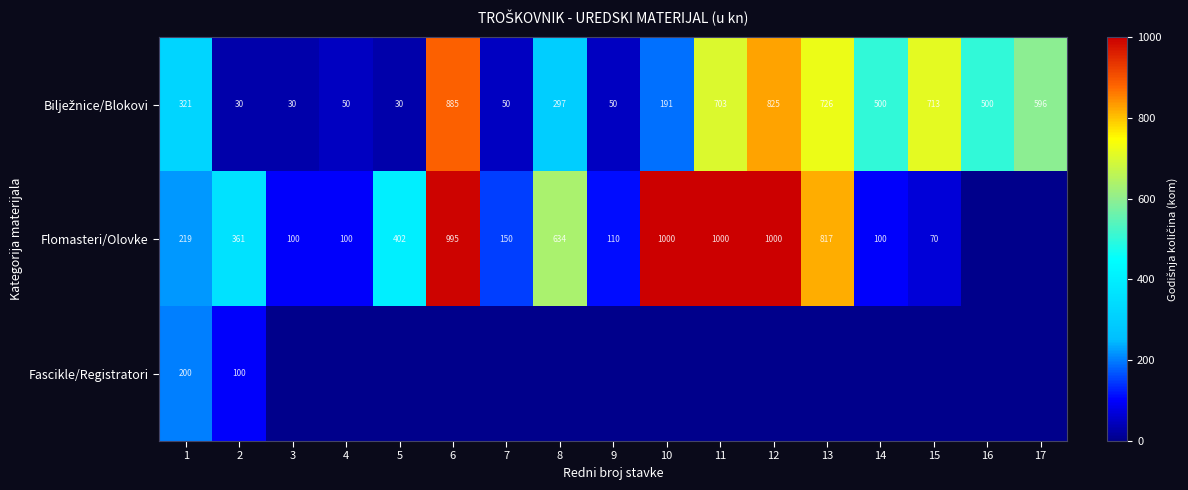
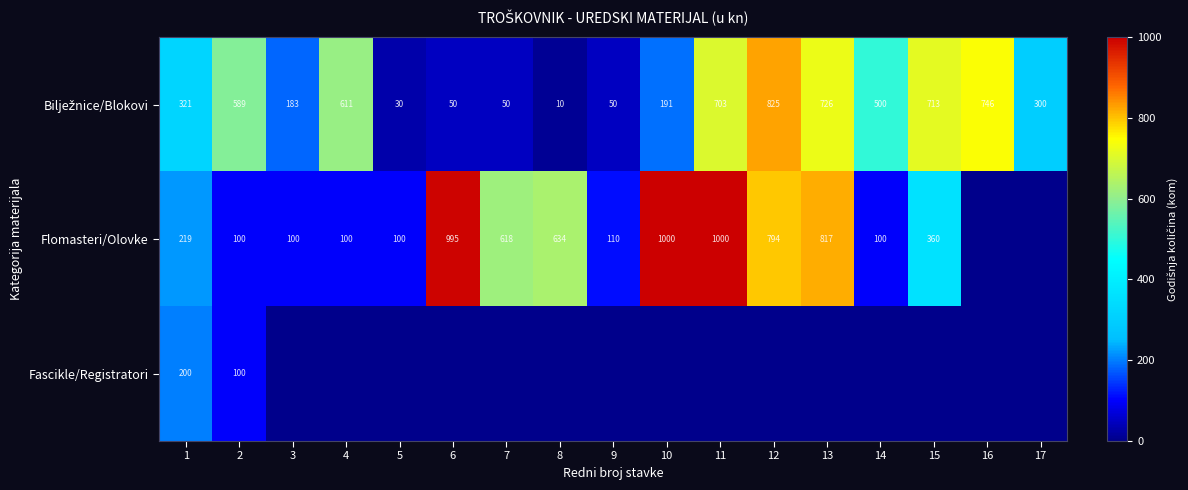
  {
    "Bilježnice/Blokovi": {
      "1": 321,
-     "2": 30,
-     "3": 30,
-     "4": 50,
+     "2": 589,
+     "3": 183,
+     "4": 611,
      "5": 30,
-     "6": 885,
+     "6": 50,
      "7": 50,
-     "8": 297,
+     "8": 10,
      "9": 50,
      "10": 191,
      "11": 703,
      "12": 825,
      "13": 726,
      "14": 500,
      "15": 713,
-     "16": 500,
-     "17": 596
+     "16": 746,
+     "17": 300
    },
    "Flomasteri/Olovke": {
      "1": 219,
-     "2": 361,
+     "2": 100,
      "3": 100,
      "4": 100,
-     "5": 402,
+     "5": 100,
      "6": 995,
-     "7": 150,
+     "7": 618,
      "8": 634,
      "9": 110,
      "10": 1000,
      "11": 1000,
-     "12": 1000,
+     "12": 794,
      "13": 817,
      "14": 100,
-     "15": 70
+     "15": 360
    },
    "Fascikle/Registratori": {
      "1": 200,
      "2": 100
    }
  }
